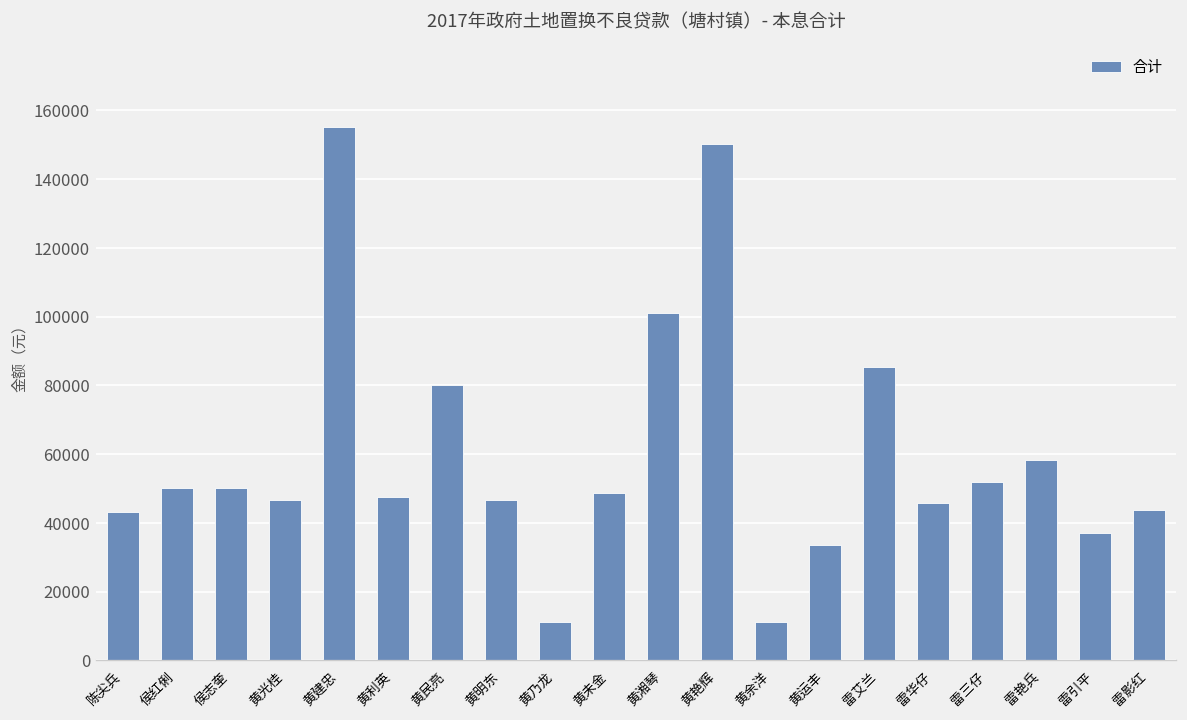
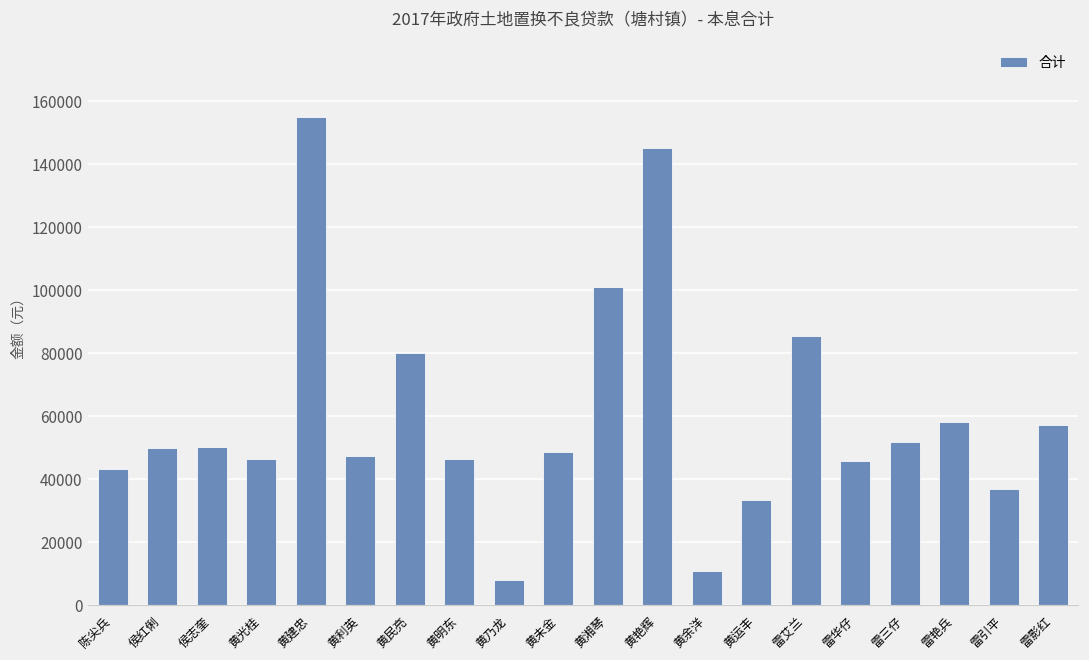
  {
    "陈尖兵": 43000,
    "侯红俐": 50000,
    "侯志奎": 50000,
    "黄光桂": 47000,
    "黄建忠": 155000,
    "黄利英": 47000,
    "黄民亮": 80000,
    "黄明东": 47000,
-   "黄乃龙": 11000,
+   "黄乃龙": 8000,
    "黄未金": 49000,
    "黄湘琴": 101000,
-   "黄艳辉": 150000,
+   "黄艳辉": 145000,
    "黄余洋": 11000,
    "黄运丰": 34000,
    "雷艾兰": 85000,
    "雷华仔": 46000,
    "雷三仔": 52000,
    "雷艳兵": 58000,
    "雷引平": 37000,
-   "雷影红": 44000
+   "雷影红": 57000
  }
